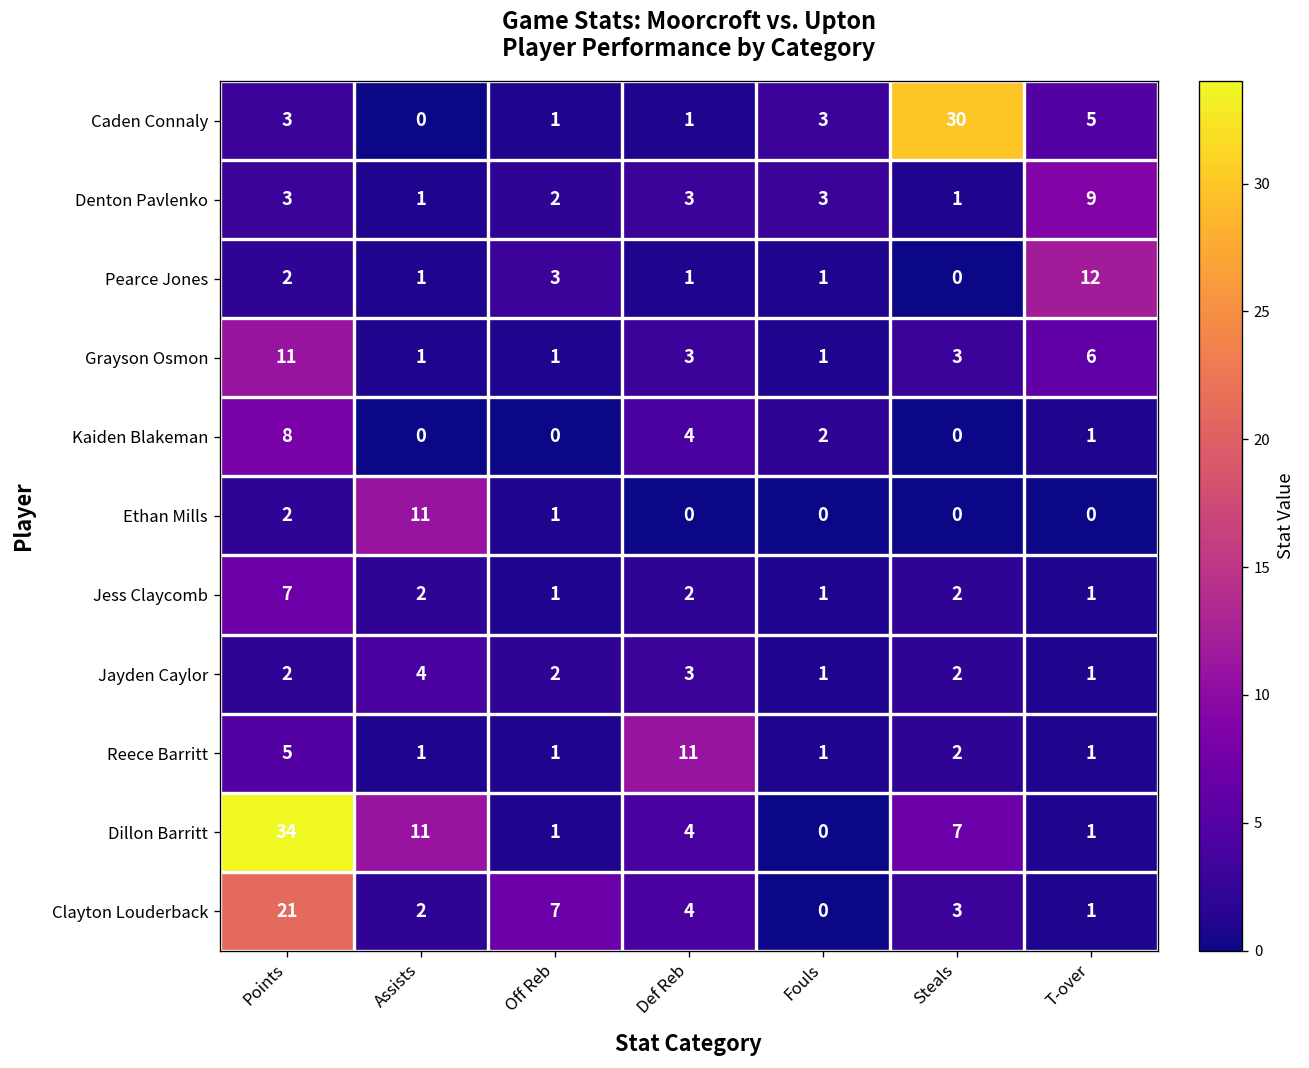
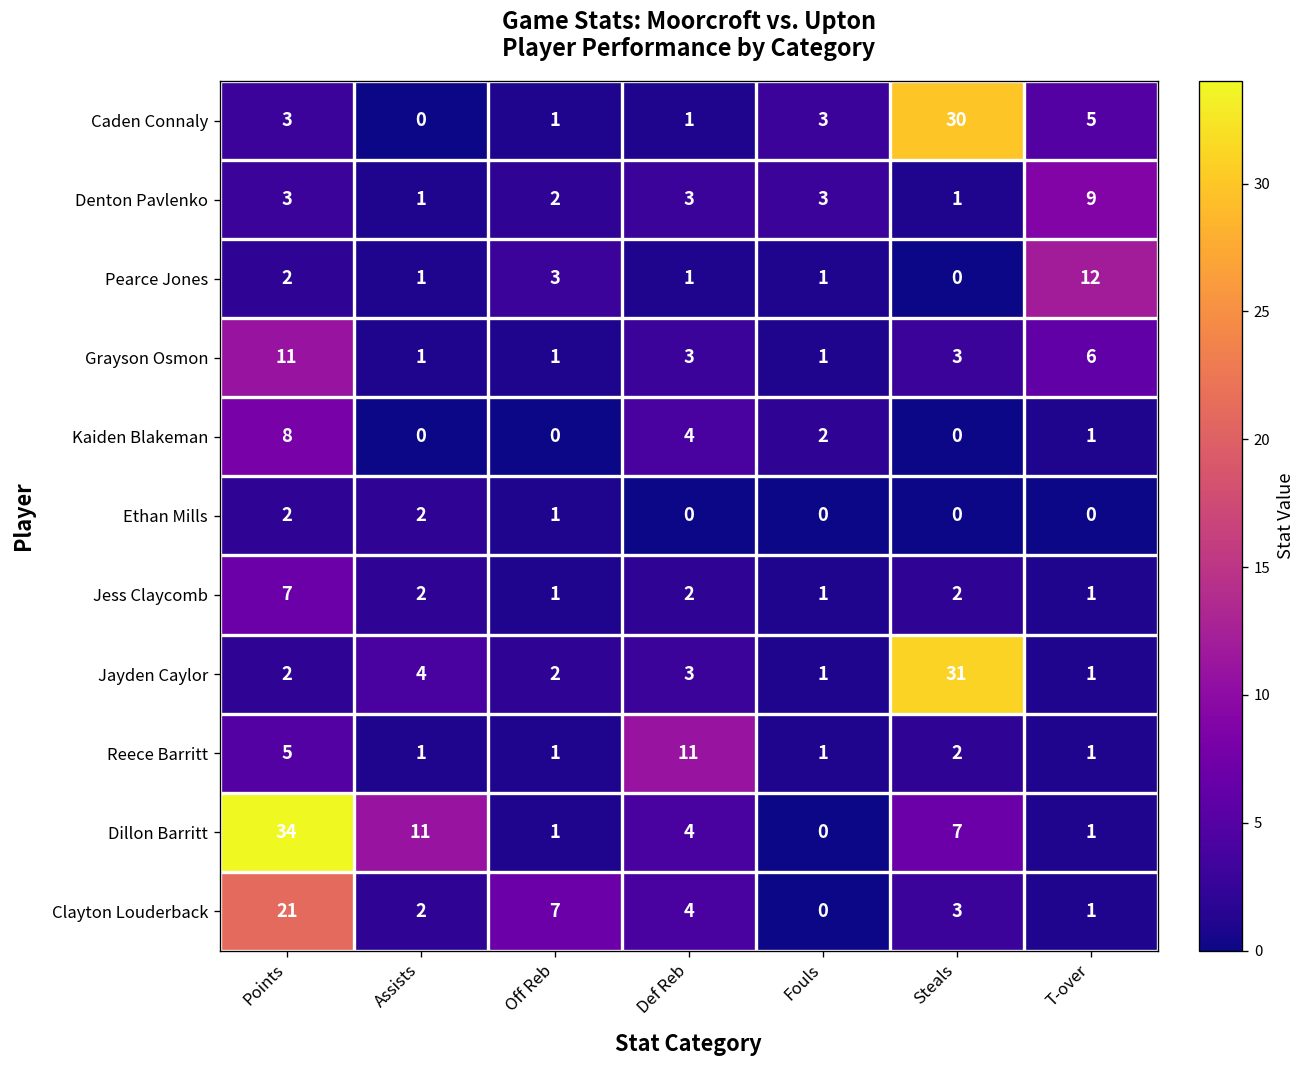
  {
    "Caden Connaly": {
      "Points": 3,
      "Assists": 0,
      "Off Reb": 1,
      "Def Reb": 1,
      "Fouls": 3,
      "Steals": 30,
      "T-over": 5
    },
    "Denton Pavlenko": {
      "Points": 3,
      "Assists": 1,
      "Off Reb": 2,
      "Def Reb": 3,
      "Fouls": 3,
      "Steals": 1,
      "T-over": 9
    },
    "Pearce Jones": {
      "Points": 2,
      "Assists": 1,
      "Off Reb": 3,
      "Def Reb": 1,
      "Fouls": 1,
      "Steals": 0,
      "T-over": 12
    },
    "Grayson Osmon": {
      "Points": 11,
      "Assists": 1,
      "Off Reb": 1,
      "Def Reb": 3,
      "Fouls": 1,
      "Steals": 3,
      "T-over": 6
    },
    "Kaiden Blakeman": {
      "Points": 8,
      "Assists": 0,
      "Off Reb": 0,
      "Def Reb": 4,
      "Fouls": 2,
      "Steals": 0,
      "T-over": 1
    },
    "Ethan Mills": {
      "Points": 2,
-     "Assists": 11,
+     "Assists": 2,
      "Off Reb": 1,
      "Def Reb": 0,
      "Fouls": 0,
      "Steals": 0,
      "T-over": 0
    },
    "Jess Claycomb": {
      "Points": 7,
      "Assists": 2,
      "Off Reb": 1,
      "Def Reb": 2,
      "Fouls": 1,
      "Steals": 2,
      "T-over": 1
    },
    "Jayden Caylor": {
      "Points": 2,
      "Assists": 4,
      "Off Reb": 2,
      "Def Reb": 3,
      "Fouls": 1,
-     "Steals": 2,
+     "Steals": 31,
      "T-over": 1
    },
    "Reece Barritt": {
      "Points": 5,
      "Assists": 1,
      "Off Reb": 1,
      "Def Reb": 11,
      "Fouls": 1,
      "Steals": 2,
      "T-over": 1
    },
    "Dillon Barritt": {
      "Points": 34,
      "Assists": 11,
      "Off Reb": 1,
      "Def Reb": 4,
      "Fouls": 0,
      "Steals": 7,
      "T-over": 1
    },
    "Clayton Louderback": {
      "Points": 21,
      "Assists": 2,
      "Off Reb": 7,
      "Def Reb": 4,
      "Fouls": 0,
      "Steals": 3,
      "T-over": 1
    }
  }
